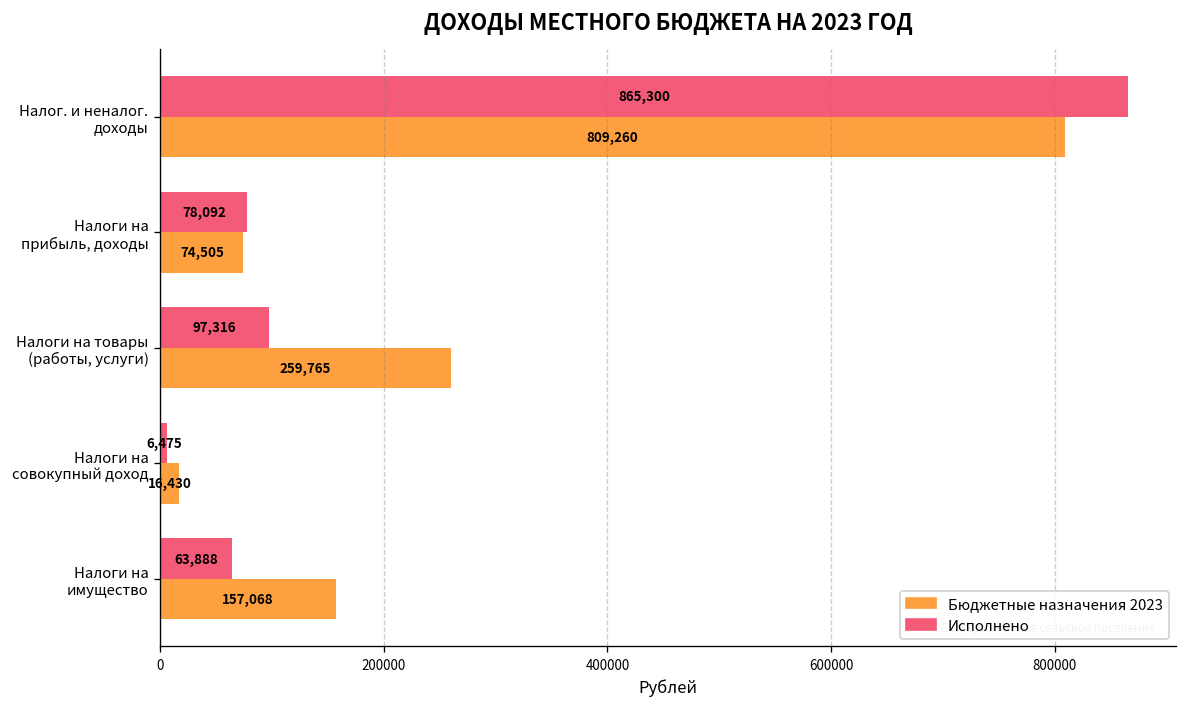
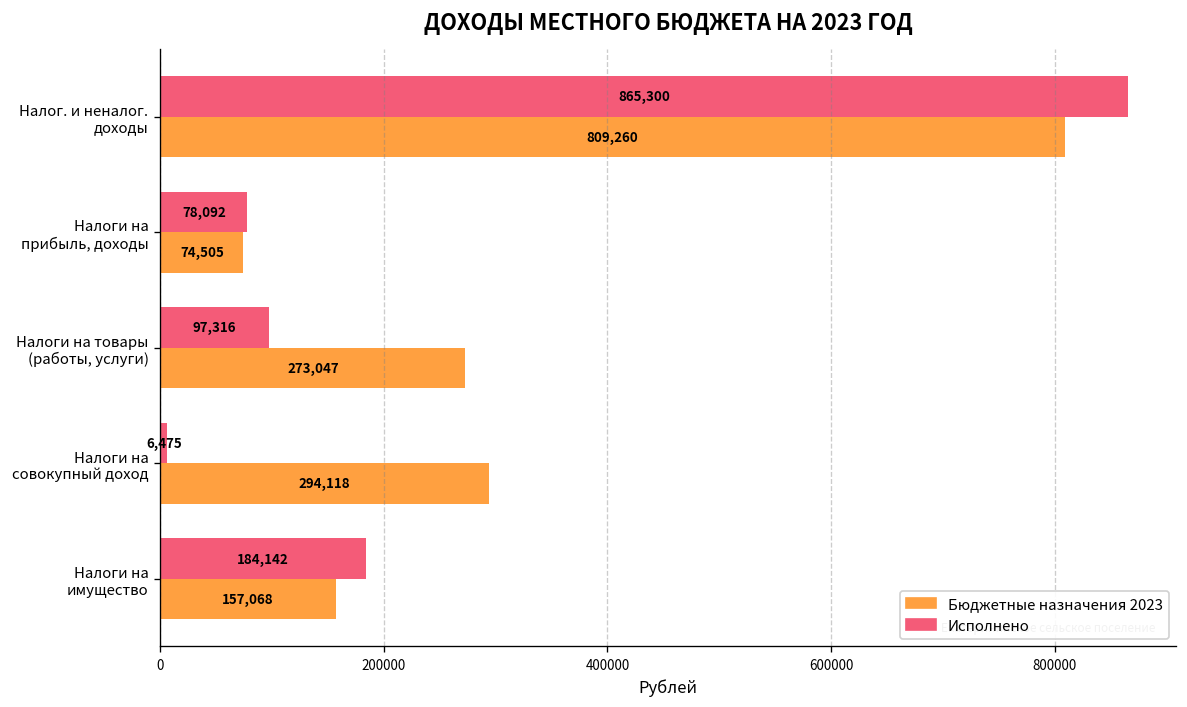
  {
    "Бюджетные назначения 2023": {
      "Налог. и неналог. доходы": "809,260",
      "Налоги на прибыль, доходы": "74,505",
-     "Налоги на товары (работы, услуги)": "259,765",
-     "Налоги на совокупный доход": "16,430",
+     "Налоги на товары (работы, услуги)": "273,047",
+     "Налоги на совокупный доход": "294,118",
      "Налоги на имущество": "157,068"
    },
    "Исполнено": {
      "Налог. и неналог. доходы": "865,300",
      "Налоги на прибыль, доходы": "78,092",
      "Налоги на товары (работы, услуги)": "97,316",
      "Налоги на совокупный доход": "6,475",
-     "Налоги на имущество": "63,888"
+     "Налоги на имущество": "184,142"
    }
  }
